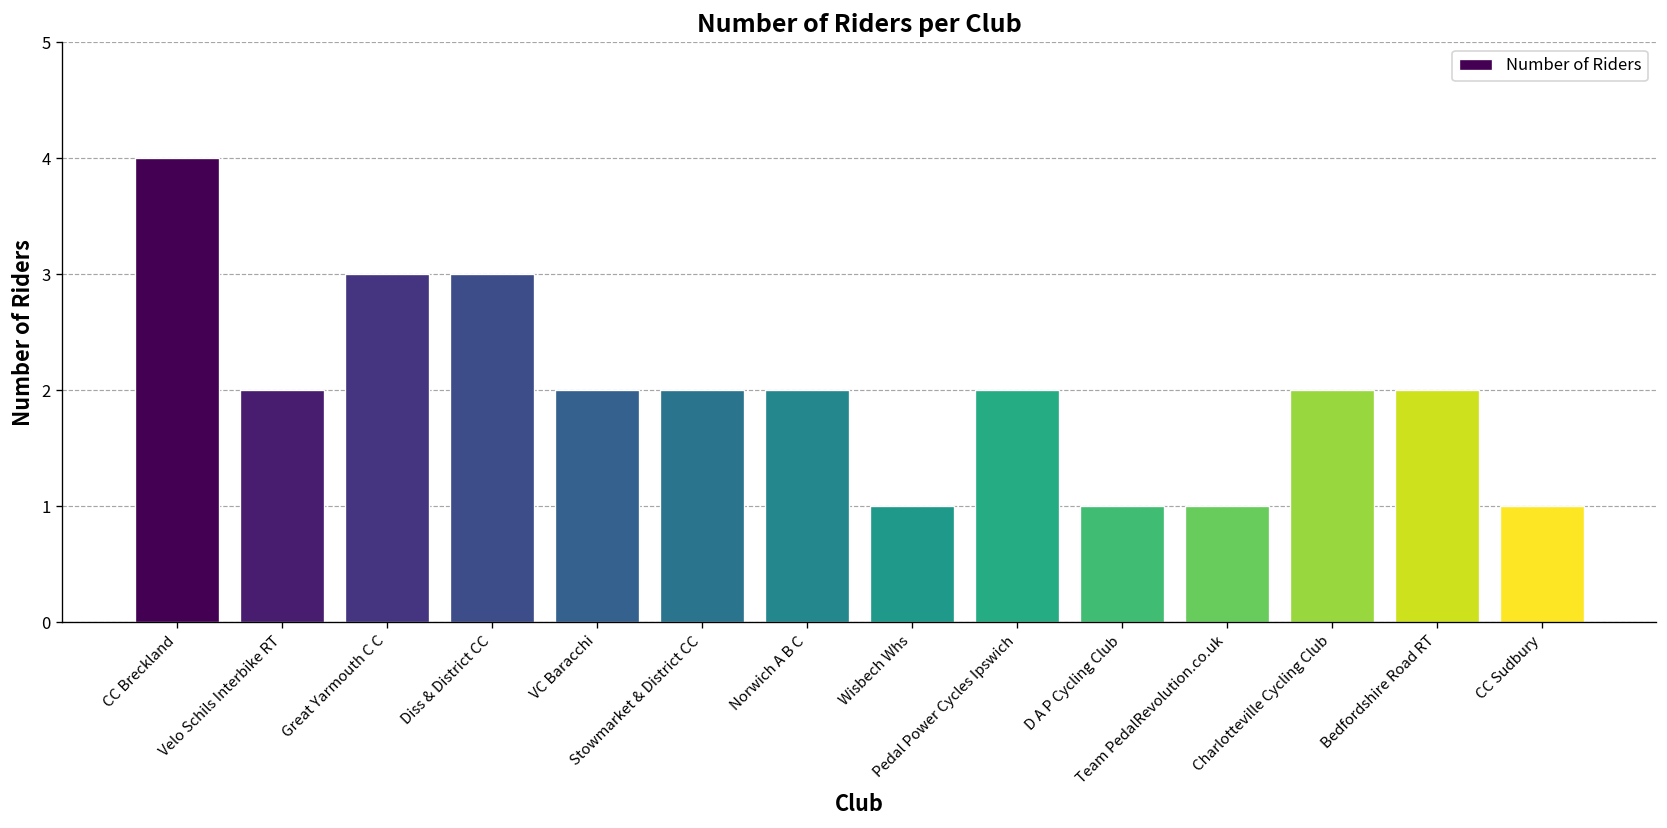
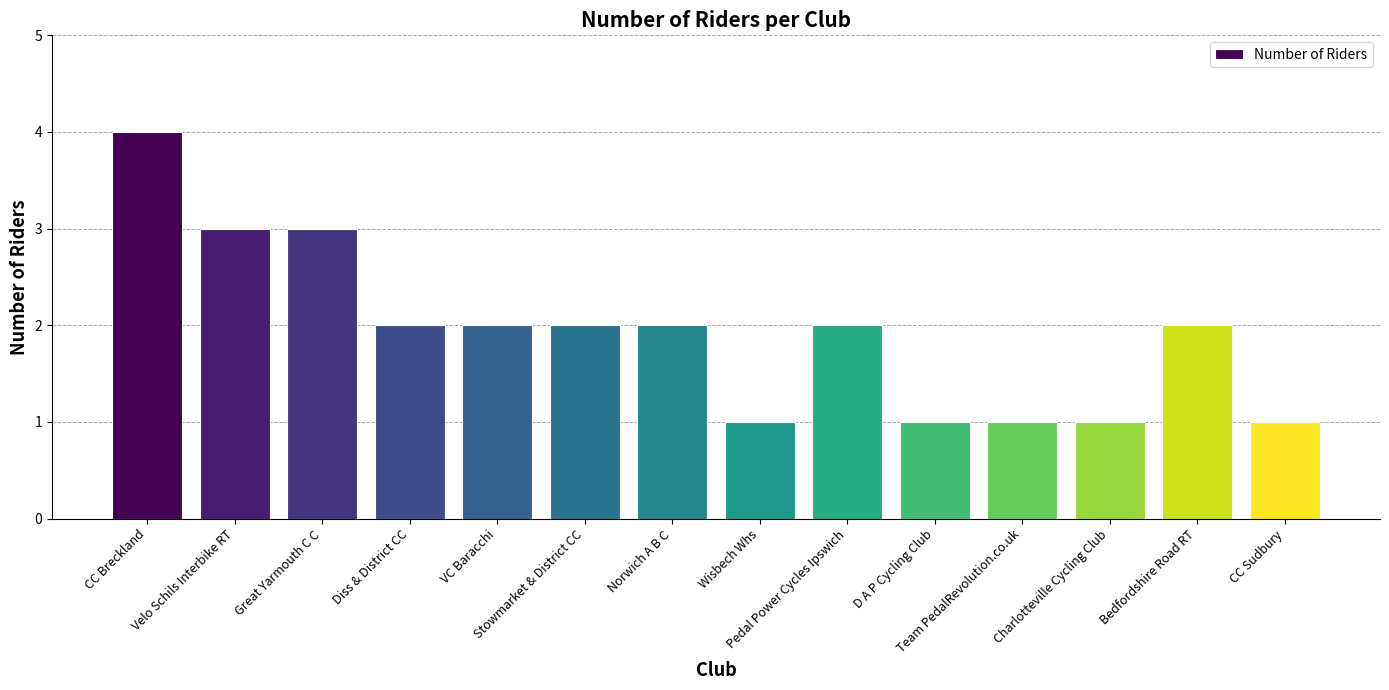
  {
    "CC Breckland": 4,
-   "Velo Schils Interbike RT": 2,
+   "Velo Schils Interbike RT": 3,
    "Great Yarmouth C C": 3,
-   "Diss & District CC": 3,
+   "Diss & District CC": 2,
    "VC Baracchi": 2,
    "Stowmarket & District CC": 2,
    "Norwich A B C": 2,
    "Wisbech Whs": 1,
    "Pedal Power Cycles Ipswich": 2,
    "D A P Cycling Club": 1,
    "Team PedalRevolution.co.uk": 1,
-   "Charlotteville Cycling Club": 2,
+   "Charlotteville Cycling Club": 1,
    "Bedfordshire Road RT": 2,
    "CC Sudbury": 1
  }
